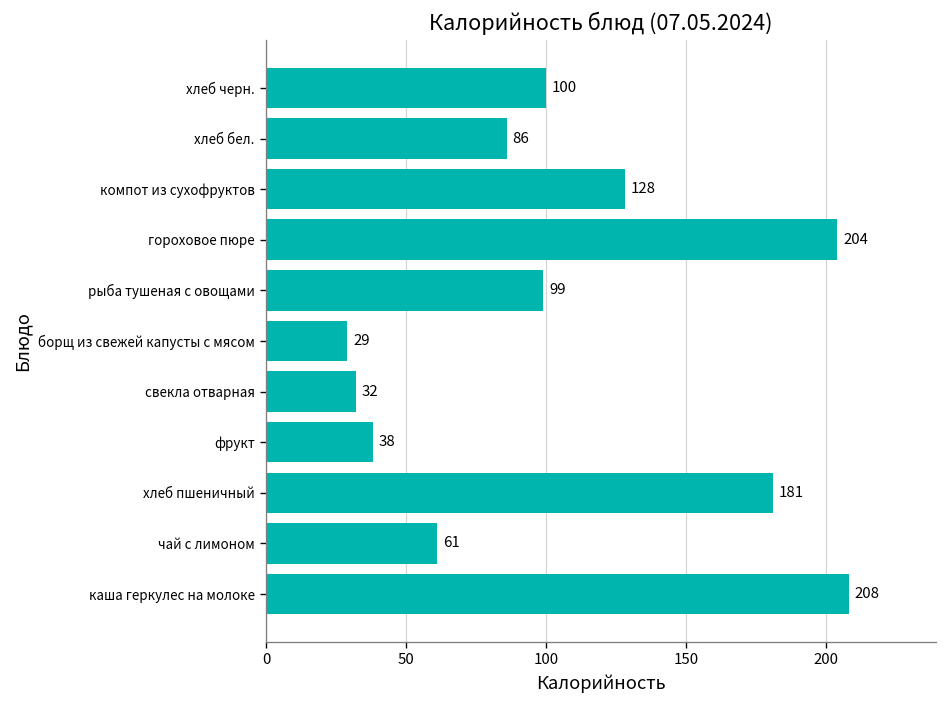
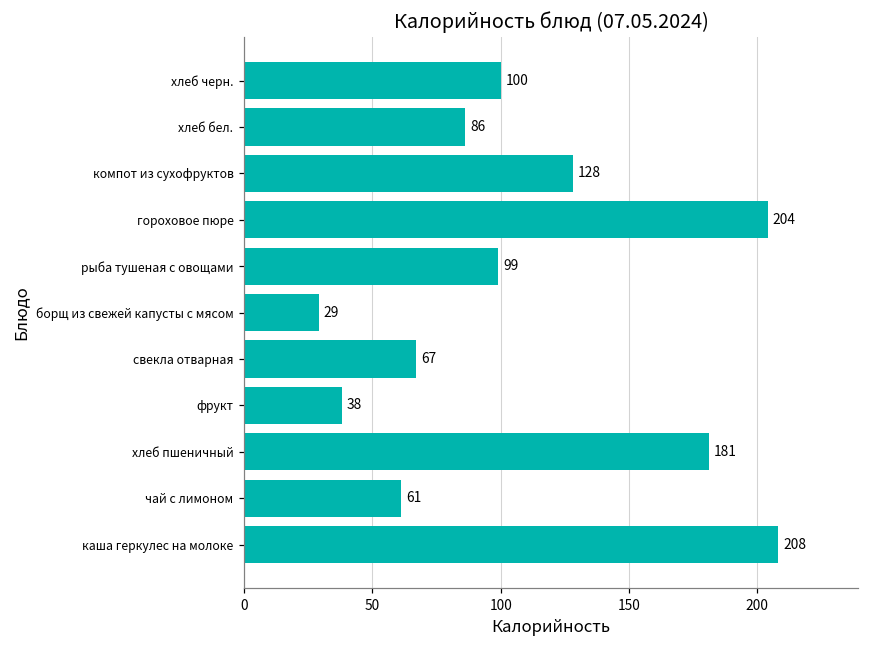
  {
    "хлеб черн.": 100,
    "хлеб бел.": 86,
    "компот из сухофруктов": 128,
    "гороховое пюре": 204,
    "рыба тушеная с овощами": 99,
    "борщ из свежей капусты с мясом": 29,
-   "свекла отварная": 32,
+   "свекла отварная": 67,
    "фрукт": 38,
    "хлеб пшеничный": 181,
    "чай с лимоном": 61,
    "каша геркулес на молоке": 208
  }
